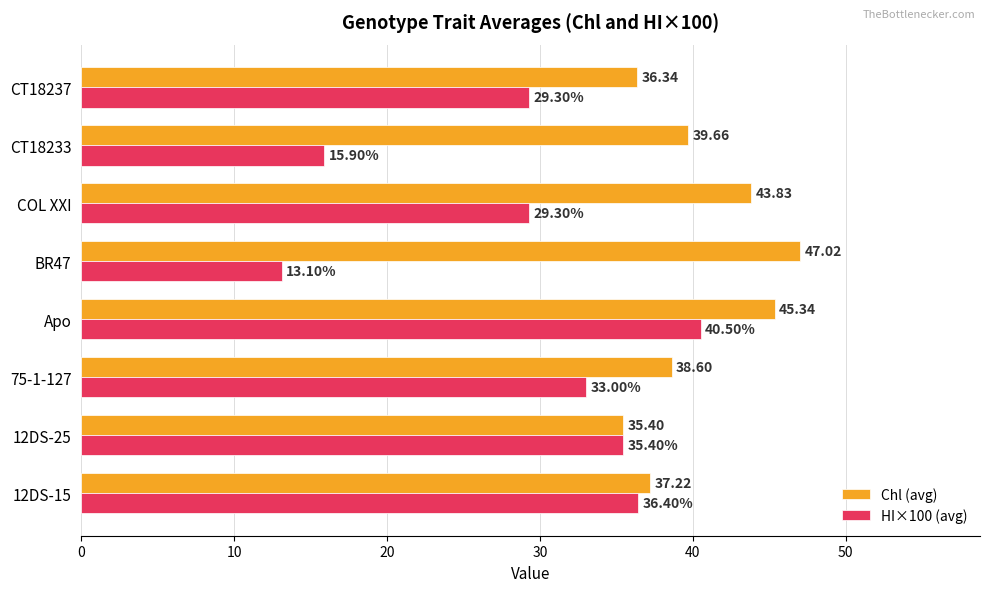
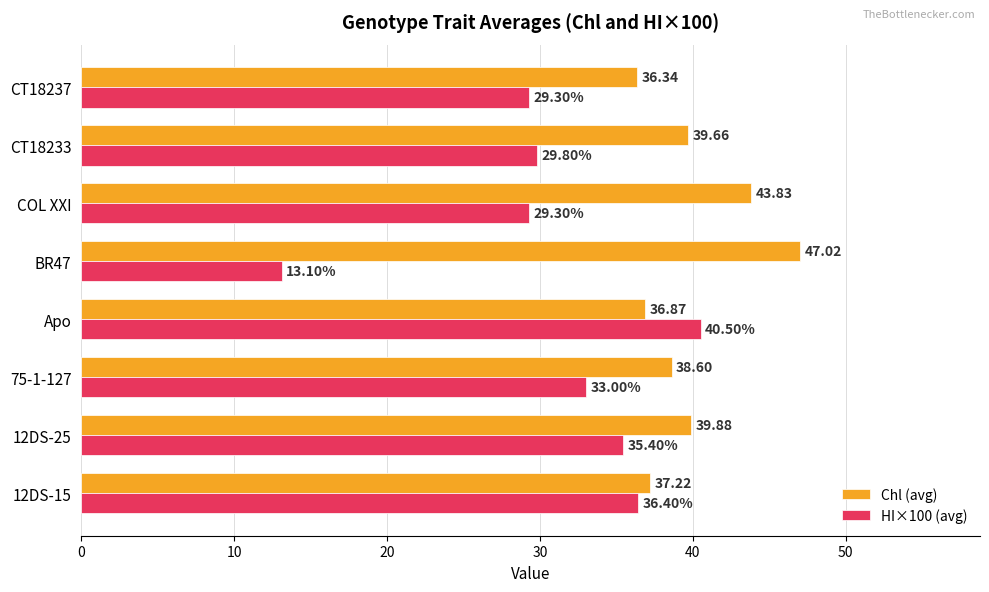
  {
    "Chl (avg)": {
      "CT18237": "36.34",
      "CT18233": "39.66",
      "COL XXI": "43.83",
      "BR47": "47.02",
-     "Apo": "45.34",
+     "Apo": "36.87",
      "75-1-127": "38.60",
-     "12DS-25": "35.40",
+     "12DS-25": "39.88",
      "12DS-15": "37.22"
    },
    "HI×100 (avg)": {
      "CT18237": "29.30%",
-     "CT18233": "15.90%",
+     "CT18233": "29.80%",
      "COL XXI": "29.30%",
      "BR47": "13.10%",
      "Apo": "40.50%",
      "75-1-127": "33.00%",
      "12DS-25": "35.40%",
      "12DS-15": "36.40%"
    }
  }
